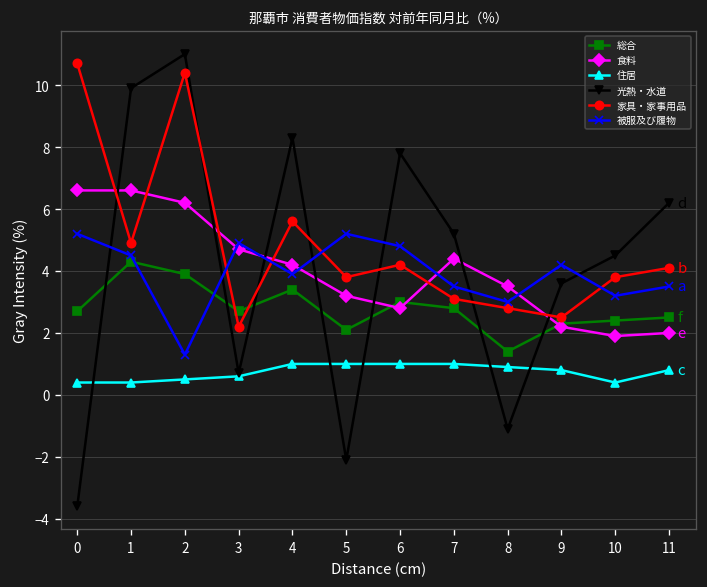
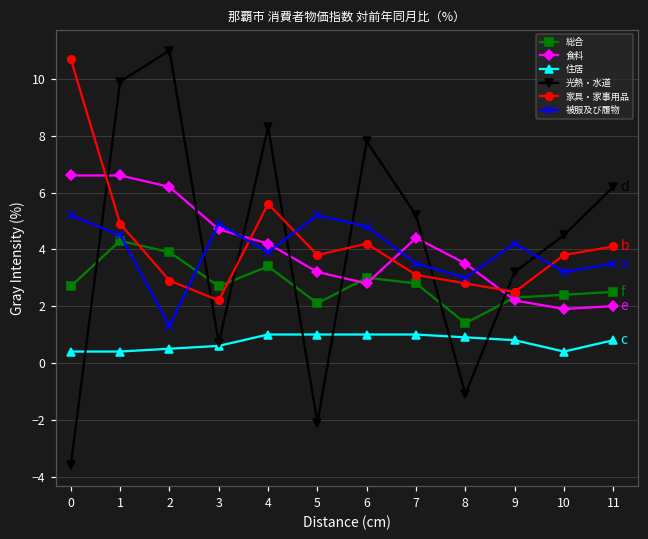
  {
    "総合": {
      "0": 2.7,
      "1": 4.3,
      "2": 3.9,
      "3": 2.7,
      "4": 3.4,
      "5": 2.1,
      "6": 3.0,
      "7": 2.8,
      "8": 1.4,
      "9": 2.3,
      "10": 2.4,
      "11": 2.5
    },
    "食料": {
      "0": 6.6,
      "1": 6.6,
      "2": 6.2,
      "3": 4.7,
      "4": 4.2,
      "5": 3.2,
      "6": 2.8,
      "7": 4.4,
      "8": 3.5,
      "9": 2.2,
      "10": 1.9,
      "11": 2.0
    },
    "住居": {
      "0": 0.4,
      "1": 0.4,
      "2": 0.5,
      "4": 1.0,
      "5": 1.0,
      "6": 1.0,
      "7": 1.0,
      "8": 0.9,
      "9": 0.8,
      "10": 0.4,
      "11": 0.8
    },
    "光熱・水道": {
      "0": -3.6,
      "1": 9.9,
      "2": 11.0,
      "4": 8.3,
      "5": -2.1,
      "6": 7.8,
      "7": 5.2,
      "8": -1.1,
-     "9": 3.6,
+     "9": 3.2,
      "10": 4.5,
      "11": 6.2
    },
    "家具・家事用品": {
      "0": 10.7,
      "1": 4.9,
-     "2": 10.4,
+     "2": 2.9,
      "3": 2.2,
      "4": 5.6,
      "5": 3.8,
      "6": 4.2,
      "7": 3.1,
      "8": 2.8,
      "9": 2.5,
      "10": 3.8,
      "11": 4.1
    },
    "被服及び履物": {
      "0": 5.2,
      "1": 4.5,
      "2": 1.3,
      "3": 4.9,
      "4": 3.9,
      "5": 5.2,
      "6": 4.8,
      "7": 3.5,
      "8": 3.0,
      "9": 4.2,
      "10": 3.2,
      "11": 3.5
    }
  }
